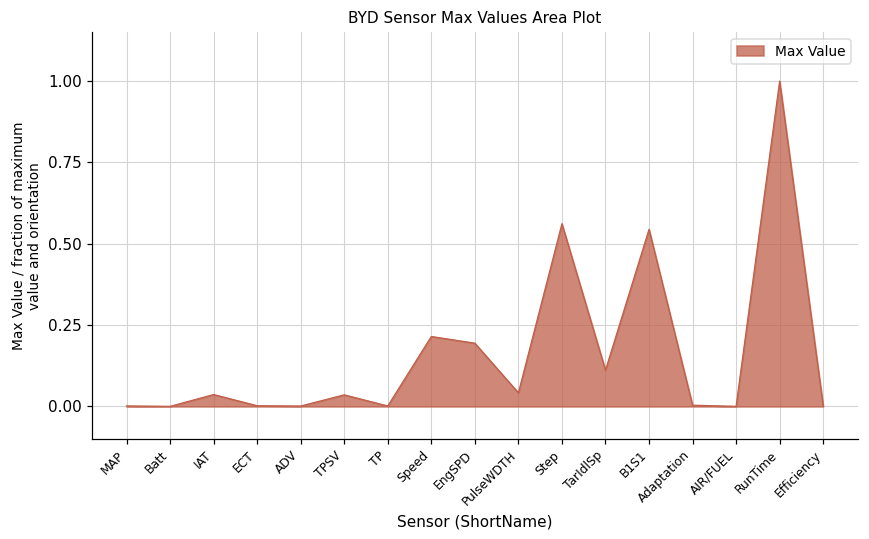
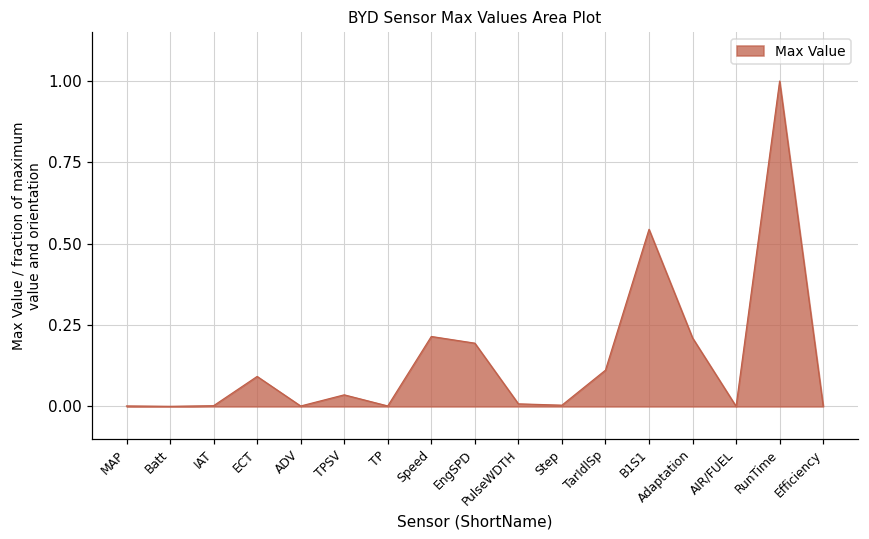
  {
    "MAP": 0.00,
    "Batt": 0.00,
-   "IAT": 0.04,
-   "ECT": 0.00,
+   "IAT": 0.00,
+   "ECT": 0.09,
    "ADV": 0.00,
    "TPSV": 0.04,
    "TP": 0.00,
    "Speed": 0.22,
    "EngSPD": 0.19,
-   "PulseWDTH": 0.04,
-   "Step": 0.56,
+   "PulseWDTH": 0.01,
+   "Step": 0.00,
    "TarIdlSp": 0.11,
    "B1S1": 0.54,
-   "Adaptation": 0.00,
+   "Adaptation": 0.21,
    "AIR/FUEL": 0.00,
    "RunTime": 1.00,
    "Efficiency": 0.00
  }
